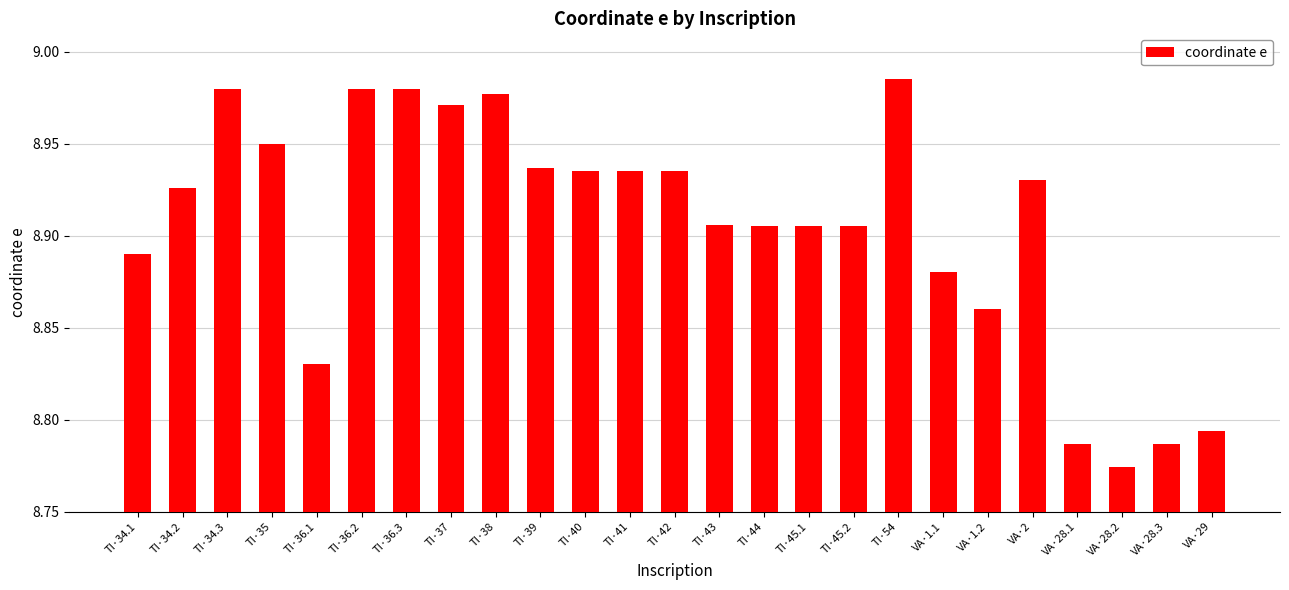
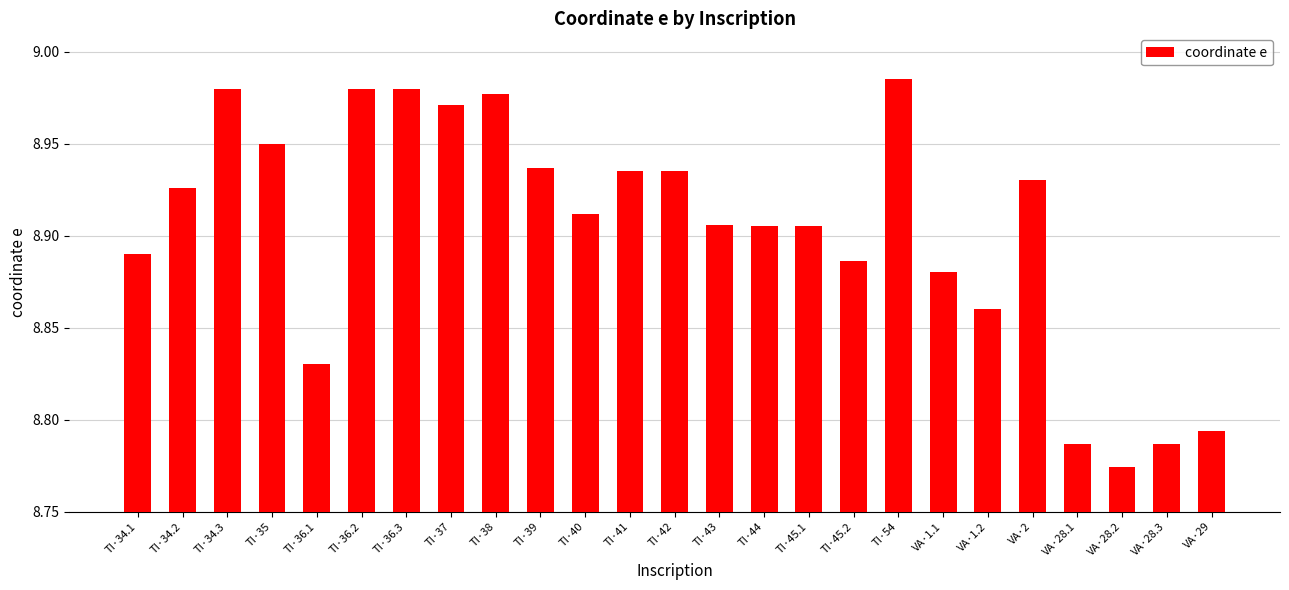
  {
    "TI·34.1": 8.890,
    "TI·34.2": 8.926,
    "TI·34.3": 8.980,
    "TI·35": 8.950,
    "TI·36.1": 8.830,
    "TI·36.2": 8.980,
    "TI·36.3": 8.980,
    "TI·37": 8.971,
    "TI·38": 8.977,
    "TI·39": 8.937,
-   "TI·40": 8.935,
+   "TI·40": 8.912,
    "TI·41": 8.935,
    "TI·42": 8.935,
    "TI·43": 8.906,
    "TI·44": 8.905,
    "TI·45.1": 8.905,
-   "TI·45.2": 8.905,
+   "TI·45.2": 8.886,
    "TI·54": 8.985,
    "VA·1.1": 8.880,
    "VA·1.2": 8.860,
    "VA·2": 8.930,
    "VA·28.1": 8.787,
    "VA·28.2": 8.774,
    "VA·28.3": 8.787,
    "VA·29": 8.794
  }
